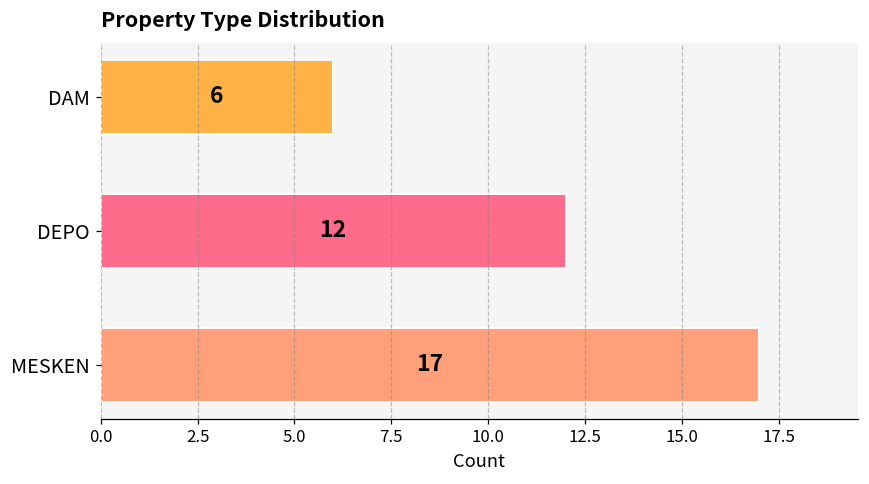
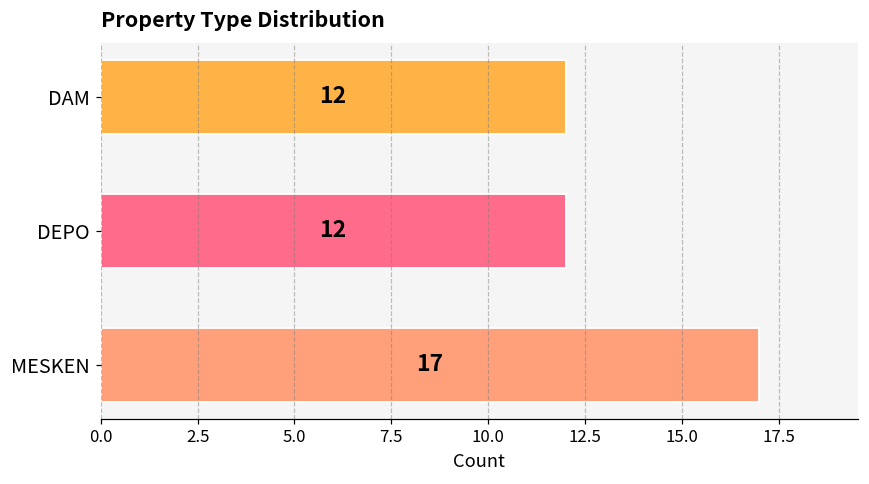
  {
-   "DAM": 6,
+   "DAM": 12,
    "DEPO": 12,
    "MESKEN": 17
  }
